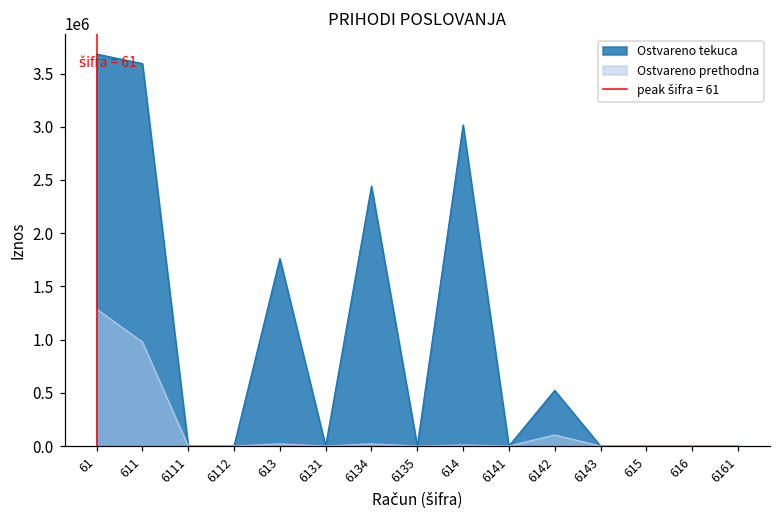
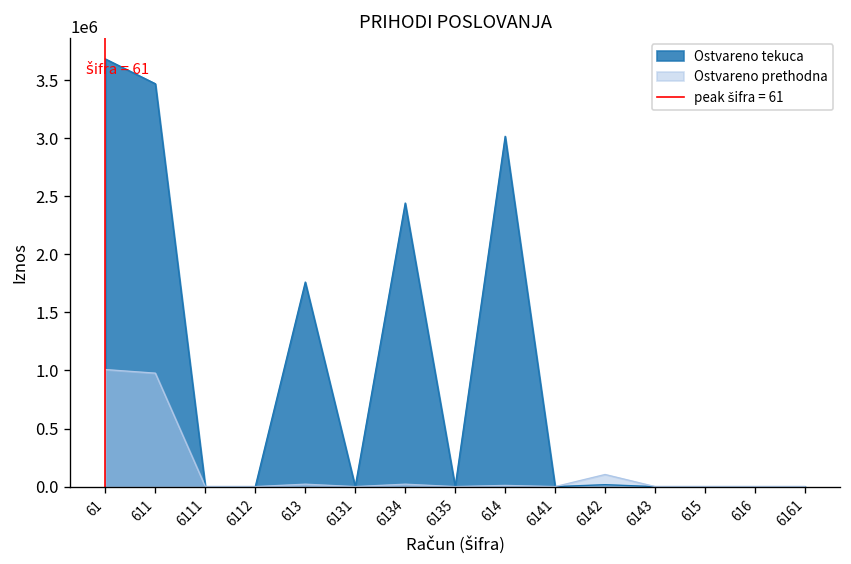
  {
    "Ostvareno tekuca": {
-     "611": 3600000,
+     "611": 3500000,
      "613": 1800000,
      "6134": 2400000,
      "614": 3000000,
-     "6142": 500000
+     "6142": 0
    },
    "Ostvareno prethodna": {
-     "61": 1300000,
+     "61": 1000000,
      "611": 1000000,
      "613": 0,
      "6134": 0,
      "614": 0,
      "6142": 100000
    }
  }
